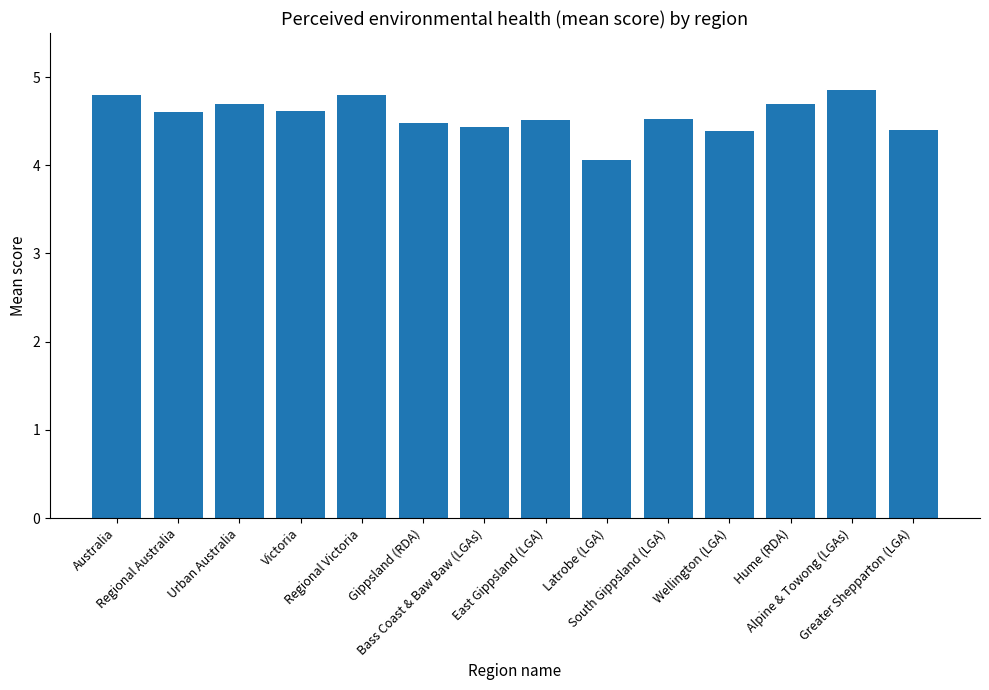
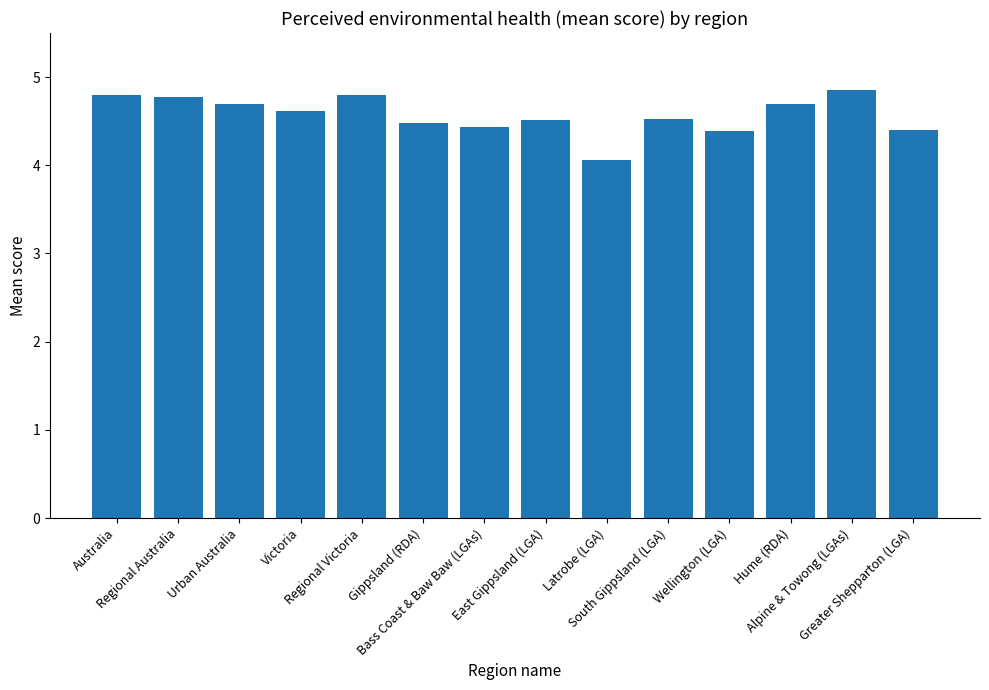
  {
    "Australia": 4.8,
-   "Regional Australia": 4.6,
+   "Regional Australia": 4.8,
    "Urban Australia": 4.7,
    "Victoria": 4.6,
    "Regional Victoria": 4.8,
    "Gippsland (RDA)": 4.5,
    "Bass Coast & Baw Baw (LGAs)": 4.4,
    "East Gippsland (LGA)": 4.5,
    "Latrobe (LGA)": 4.1,
    "South Gippsland (LGA)": 4.5,
    "Wellington (LGA)": 4.4,
    "Hume (RDA)": 4.7,
    "Alpine & Towong (LGAs)": 4.9,
    "Greater Shepparton (LGA)": 4.4
  }
